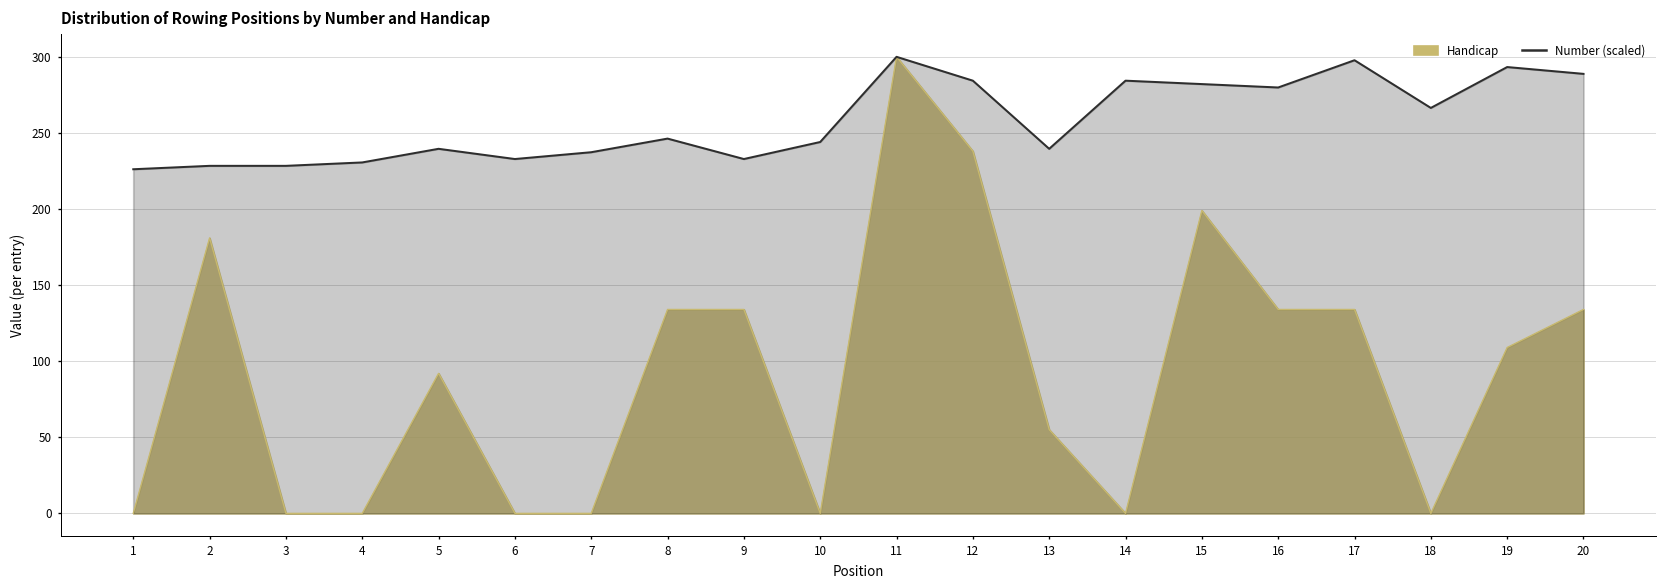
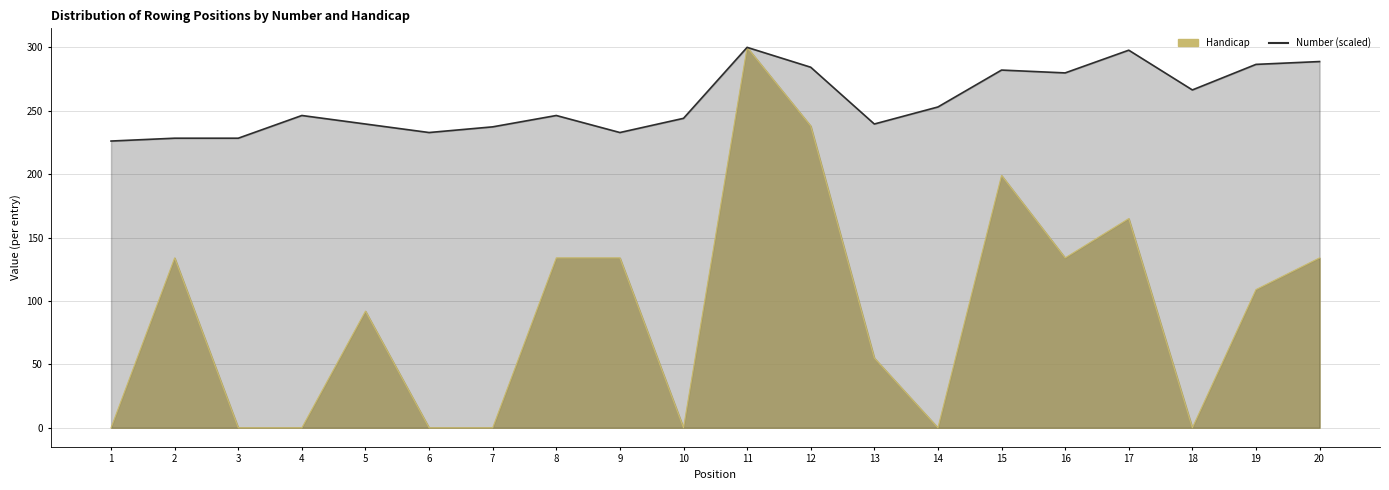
  {
    "Handicap": {
      "1": 0,
-     "2": 181,
+     "2": 134,
      "3": 0,
      "4": 0,
      "5": 92,
      "6": 0,
      "7": 0,
      "8": 134,
      "9": 134,
      "10": 0,
      "12": 238,
      "13": 55,
      "14": 0,
      "15": 199,
      "16": 134,
-     "17": 134,
+     "17": 165,
      "18": 0,
      "19": 109,
      "20": 134
    },
    "Number (scaled)": {
      "1": 226,
      "2": 228,
      "3": 228,
-     "4": 231,
+     "4": 246,
      "5": 240,
      "6": 233,
      "7": 237,
      "8": 246,
      "9": 233,
      "10": 244,
      "12": 284,
      "13": 240,
-     "14": 284,
+     "14": 253,
      "15": 282,
      "16": 280,
      "17": 298,
      "18": 266,
-     "19": 293,
+     "19": 287,
      "20": 289
    }
  }
